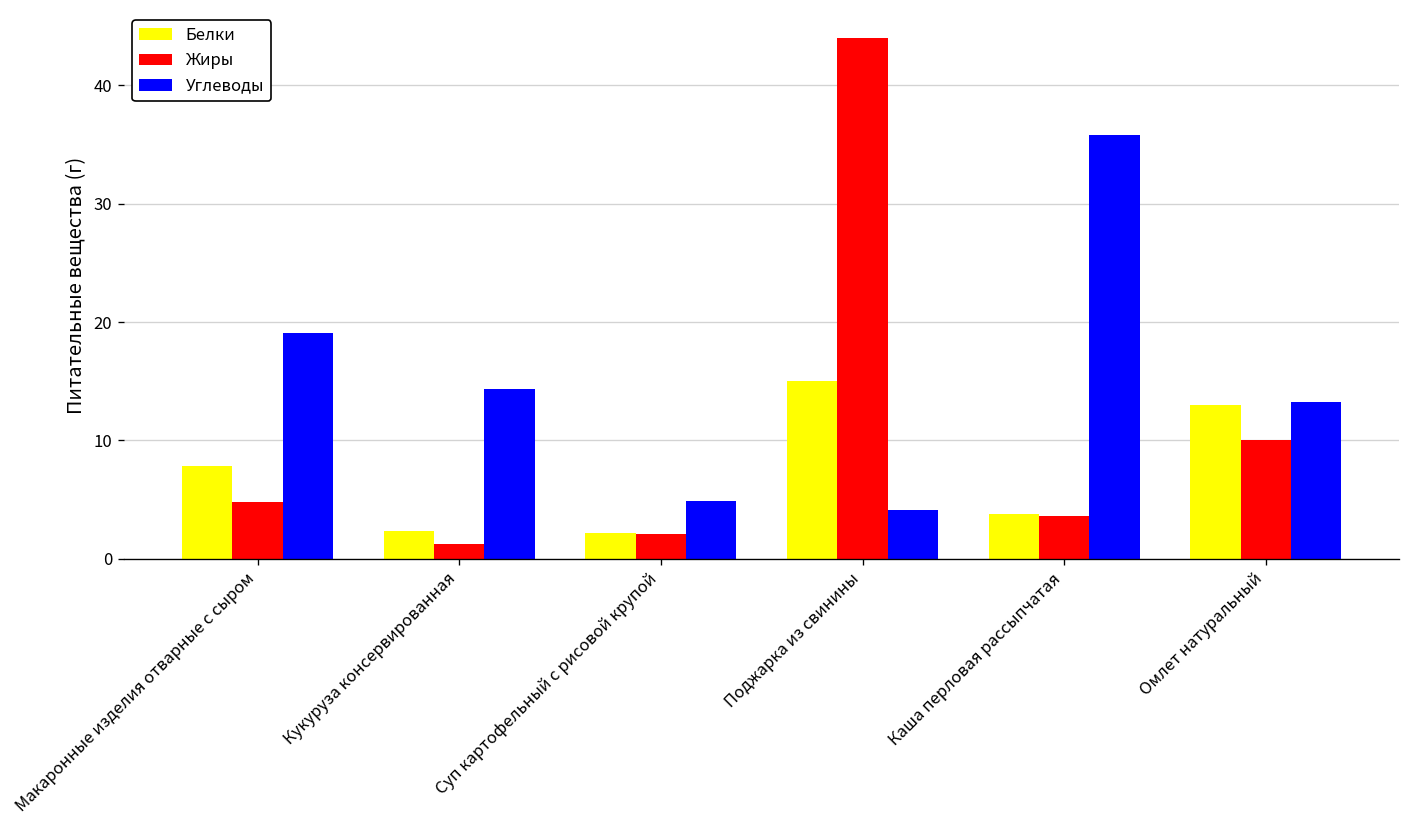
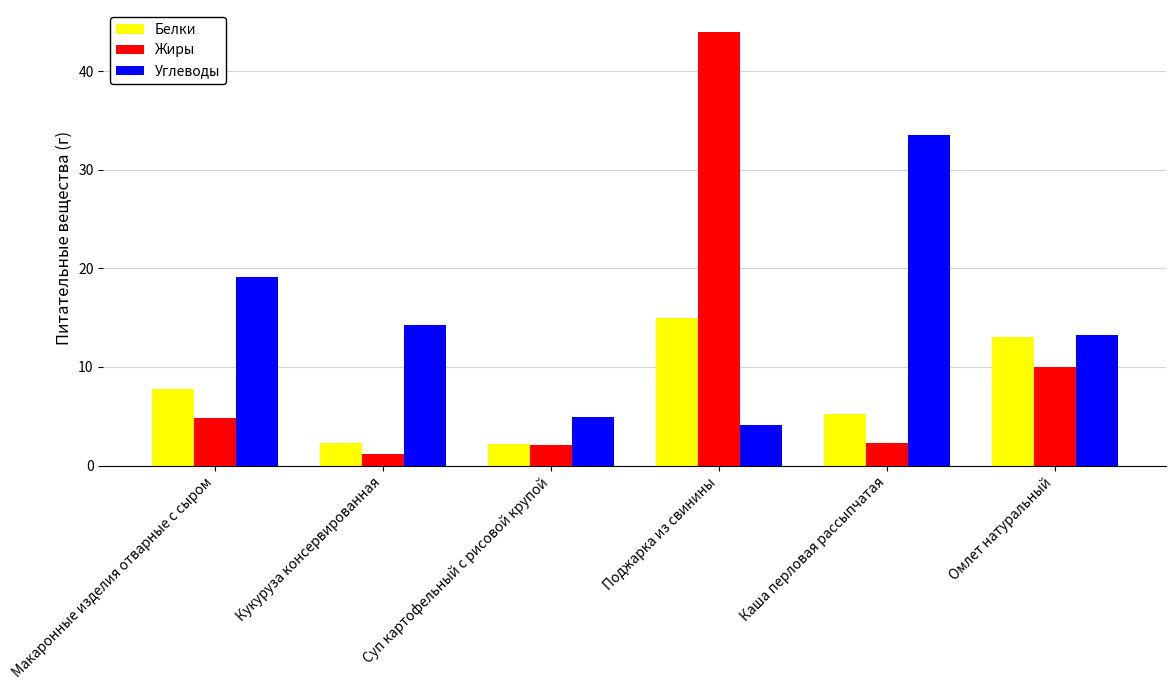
  {
    "Белки": {
      "Макаронные изделия отварные с сыром": 8,
      "Кукуруза консервированная": 2,
      "Суп картофельный с рисовой крупой": 2,
      "Поджарка из свинины": 15,
-     "Каша перловая рассыпчатая": 4,
+     "Каша перловая рассыпчатая": 5,
      "Омлет натуральный": 13
    },
    "Жиры": {
      "Макаронные изделия отварные с сыром": 5,
      "Кукуруза консервированная": 1,
      "Суп картофельный с рисовой крупой": 2,
      "Поджарка из свинины": 44,
-     "Каша перловая рассыпчатая": 4,
+     "Каша перловая рассыпчатая": 2,
      "Омлет натуральный": 10
    },
    "Углеводы": {
      "Макаронные изделия отварные с сыром": 19,
      "Кукуруза консервированная": 14,
      "Суп картофельный с рисовой крупой": 5,
      "Поджарка из свинины": 4,
-     "Каша перловая рассыпчатая": 36,
+     "Каша перловая рассыпчатая": 34,
      "Омлет натуральный": 13
    }
  }
